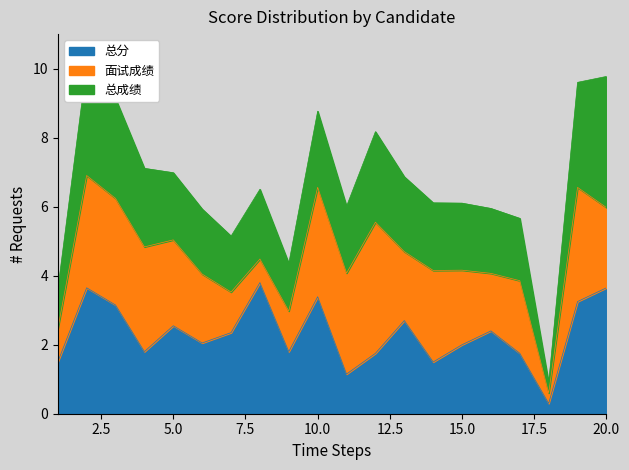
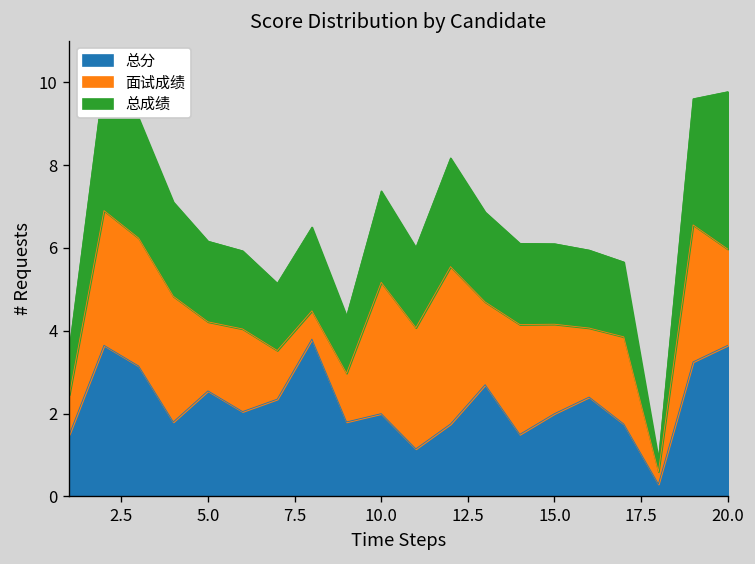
  {
    "总分": {
      "5.0": 2.6,
-     "10.0": 3.4,
+     "10.0": 2.0,
      "15.0": 2.0,
      "20.0": 3.7
    },
    "面试成绩": {
-     "5.0": 2.5,
+     "5.0": 1.7,
      "15.0": 4.2,
      "20.0": 6.0
    },
    "总成绩": {
      "5.0": 1.9,
      "10.0": 2.2,
      "15.0": 1.9,
      "20.0": 3.8
    }
  }
